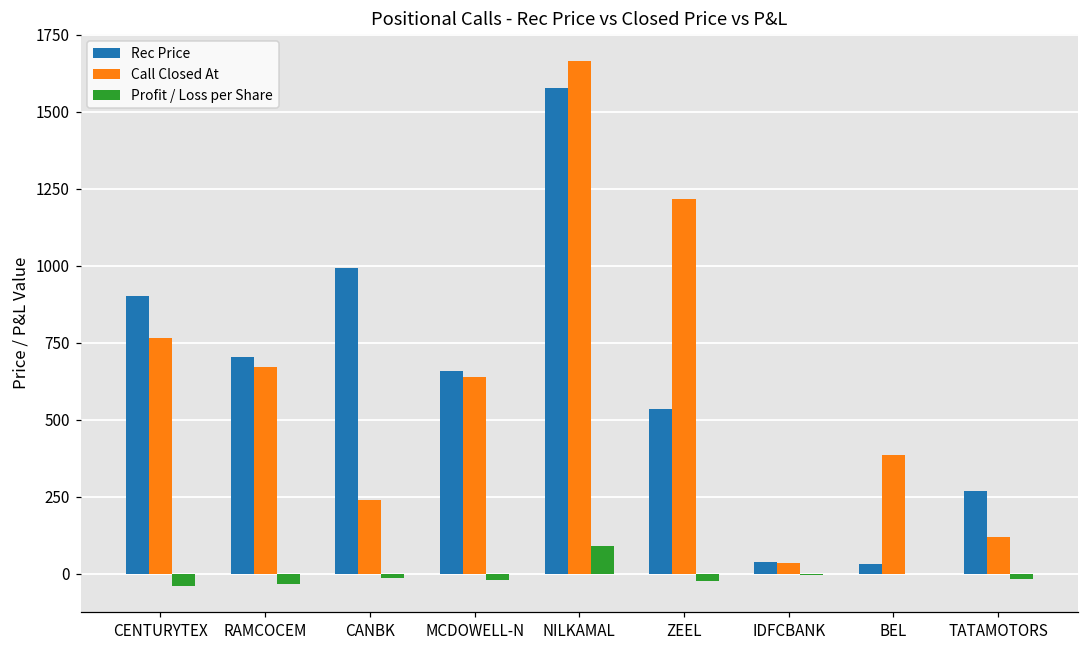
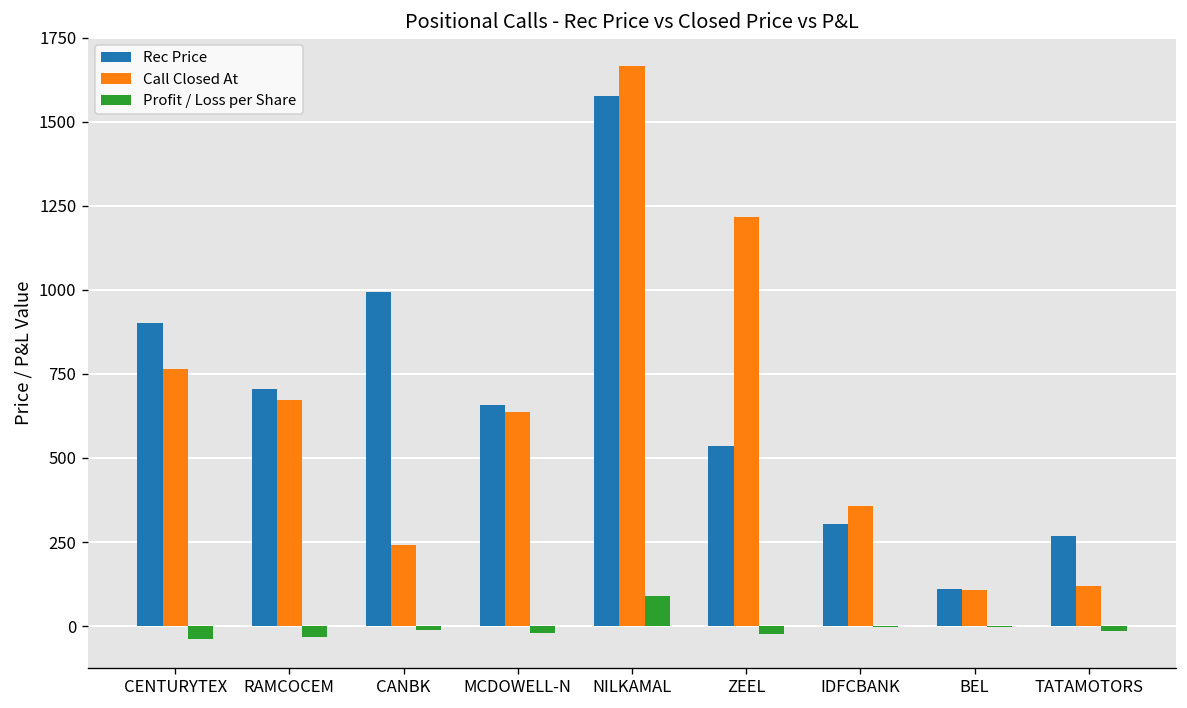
  {
    "Rec Price": {
      "CENTURYTEX": 900,
      "RAMCOCEM": 710,
      "CANBK": 990,
      "MCDOWELL-N": 660,
      "NILKAMAL": 1580,
      "ZEEL": 540,
-     "IDFCBANK": 40,
-     "BEL": 30,
+     "IDFCBANK": 300,
+     "BEL": 110,
      "TATAMOTORS": 270
    },
    "Call Closed At": {
      "CENTURYTEX": 770,
      "RAMCOCEM": 670,
      "CANBK": 240,
      "MCDOWELL-N": 640,
      "NILKAMAL": 1670,
      "ZEEL": 1220,
-     "IDFCBANK": 40,
-     "BEL": 390,
+     "IDFCBANK": 360,
+     "BEL": 110,
      "TATAMOTORS": 120
    },
    "Profit / Loss per Share": {
      "CENTURYTEX": -40,
      "RAMCOCEM": -30,
      "CANBK": -10,
      "MCDOWELL-N": -20,
      "NILKAMAL": 90,
      "ZEEL": -20,
      "TATAMOTORS": -20
    }
  }
